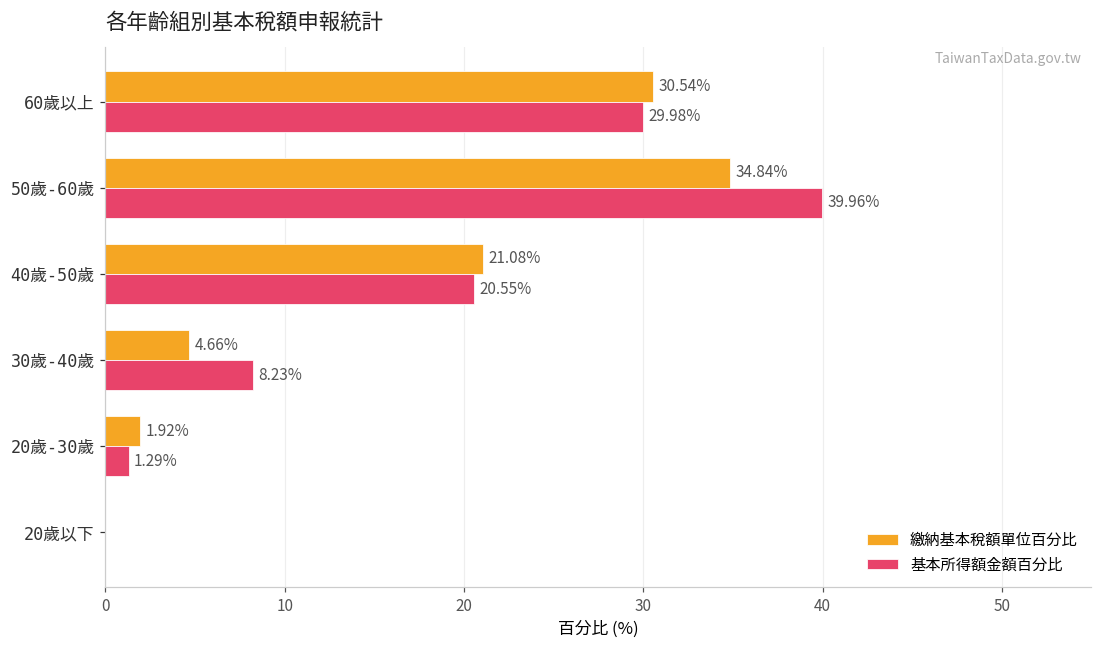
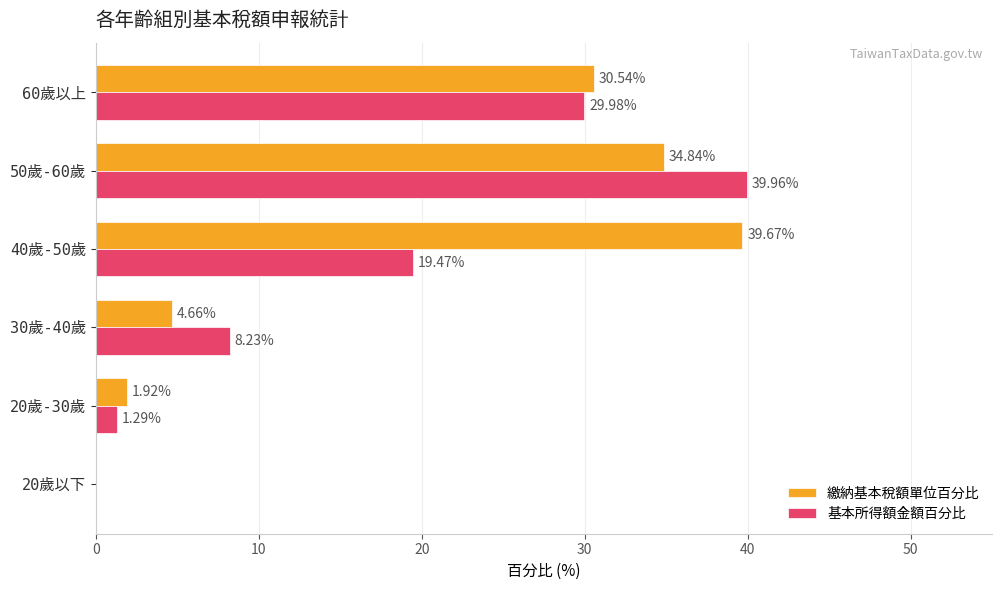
  {
    "繳納基本稅額單位百分比": {
      "60歲以上": "30.54%",
      "50歲-60歲": "34.84%",
-     "40歲-50歲": "21.08%",
+     "40歲-50歲": "39.67%",
      "30歲-40歲": "4.66%",
      "20歲-30歲": "1.92%"
    },
    "基本所得額金額百分比": {
      "60歲以上": "29.98%",
      "50歲-60歲": "39.96%",
-     "40歲-50歲": "20.55%",
+     "40歲-50歲": "19.47%",
      "30歲-40歲": "8.23%",
      "20歲-30歲": "1.29%"
    }
  }
